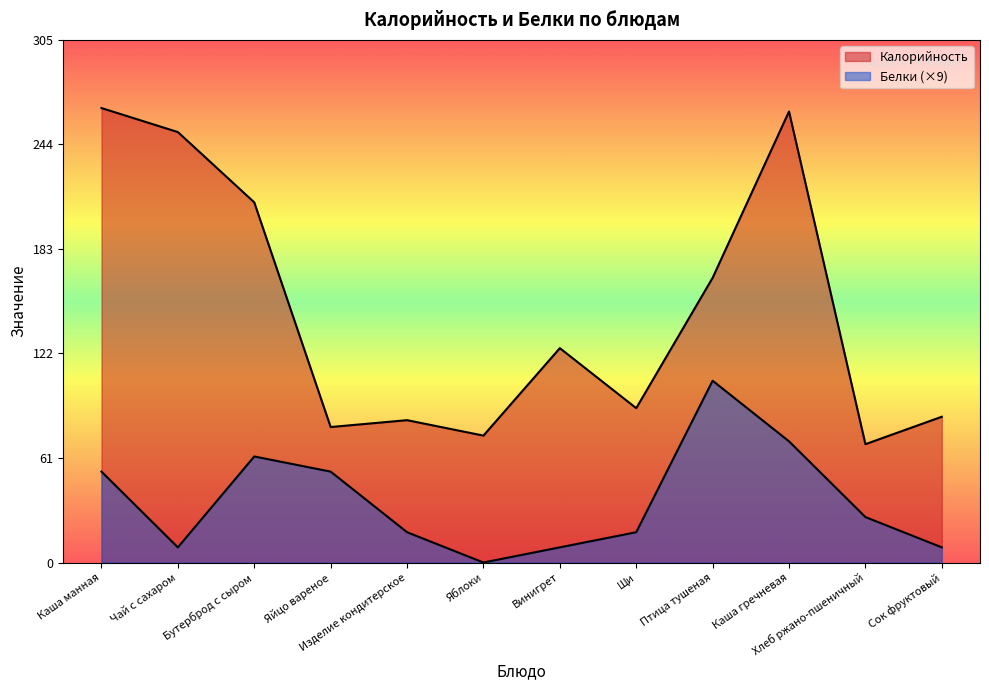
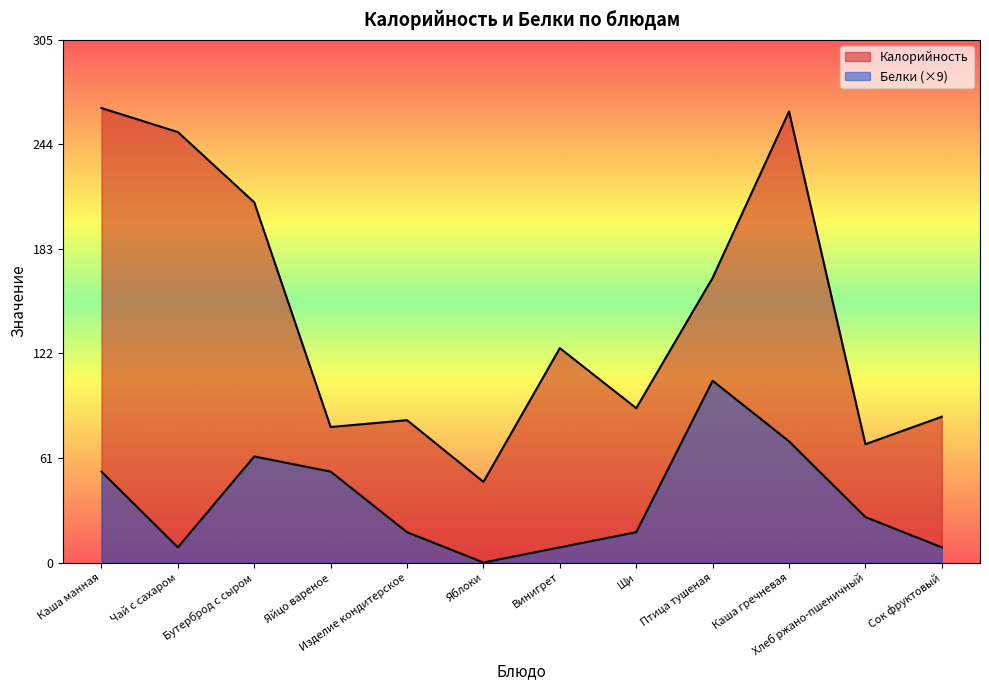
  {
    "Калорийность": {
      "Каша манная": 265,
      "Чай с сахаром": 251,
      "Бутерброд с сыром": 210,
      "Яйцо вареное": 79,
      "Изделие кондитерское": 83,
-     "Яблоки": 74,
+     "Яблоки": 47,
      "Винигрет": 125,
      "Щи": 90,
      "Птица тушеная": 166,
      "Каша гречневая": 263,
      "Хлеб ржано-пшеничный": 69,
      "Сок фруктовый": 85
    },
    "Белки (×9)": {
      "Каша манная": 53,
      "Чай с сахаром": 9,
      "Бутерброд с сыром": 62,
      "Яйцо вареное": 53,
      "Изделие кондитерское": 18,
      "Яблоки": 0,
      "Винигрет": 9,
      "Щи": 18,
      "Птица тушеная": 106,
      "Каша гречневая": 71,
      "Хлеб ржано-пшеничный": 27,
      "Сок фруктовый": 9
    }
  }
